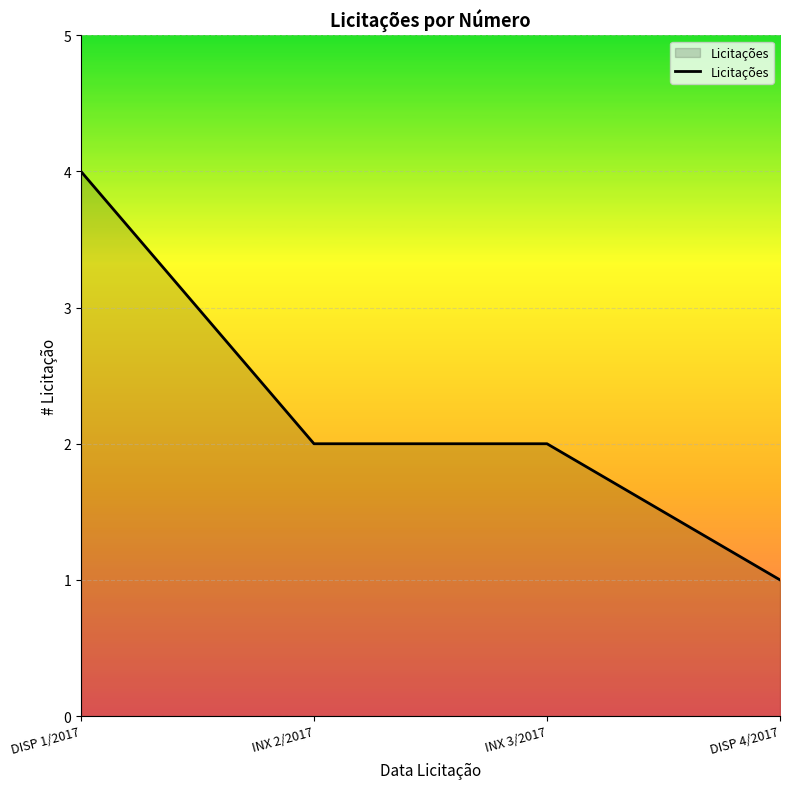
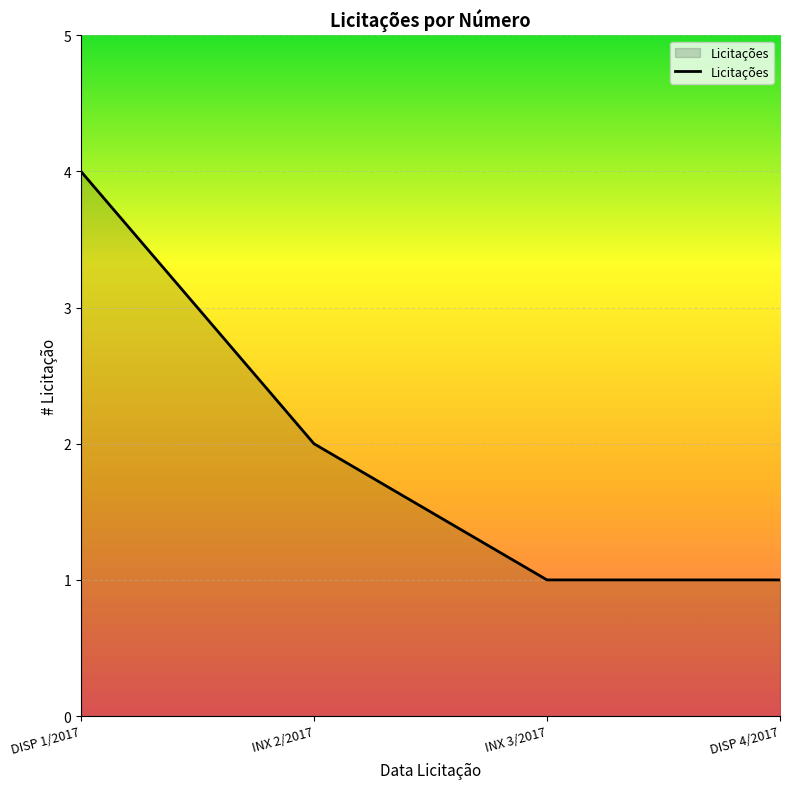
  {
    "DISP 1/2017": 4,
    "INX 2/2017": 2,
-   "INX 3/2017": 2,
+   "INX 3/2017": 1,
    "DISP 4/2017": 1
  }
